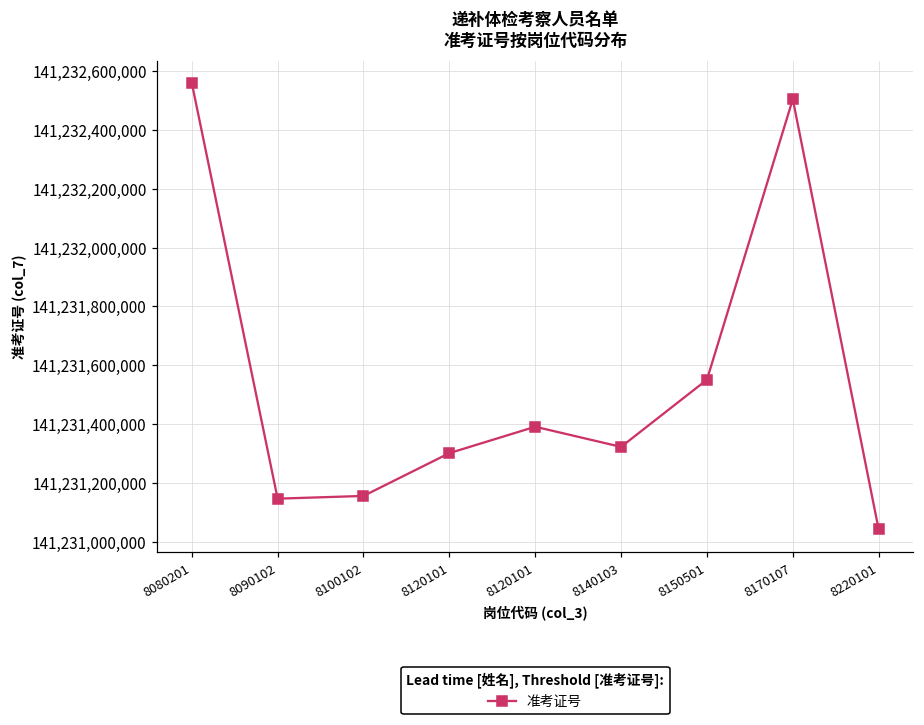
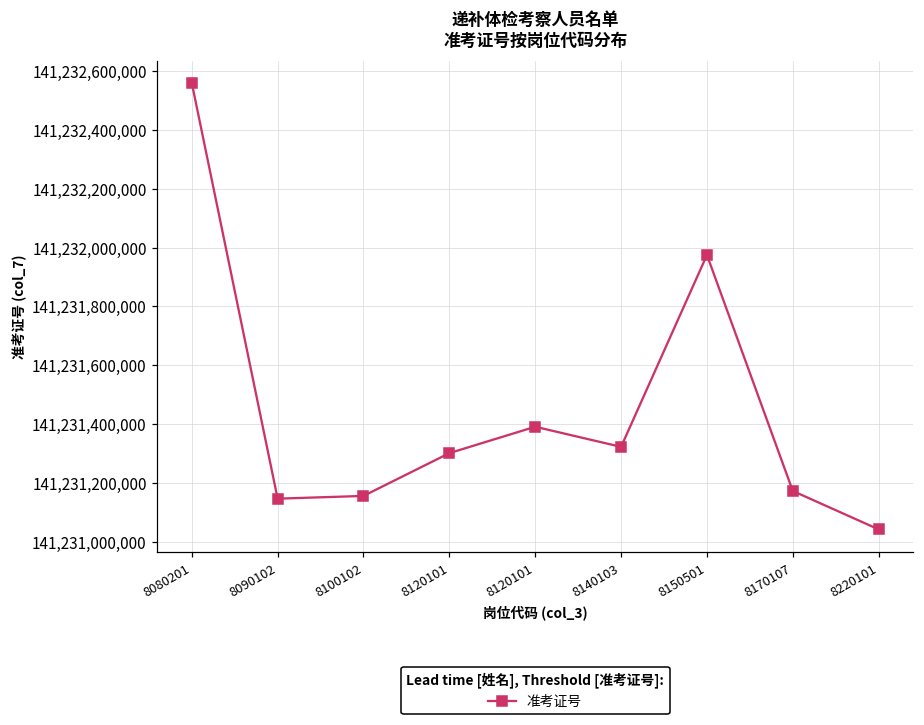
  {
    "8080201": "141,232,560,000",
    "8090102": "141,231,150,000",
    "8100102": "141,231,160,000",
    "8140103": "141,231,320,000",
-   "8150501": "141,231,550,000",
-   "8170107": "141,232,510,000",
+   "8150501": "141,231,970,000",
+   "8170107": "141,231,170,000",
    "8220101": "141,231,040,000"
  }
